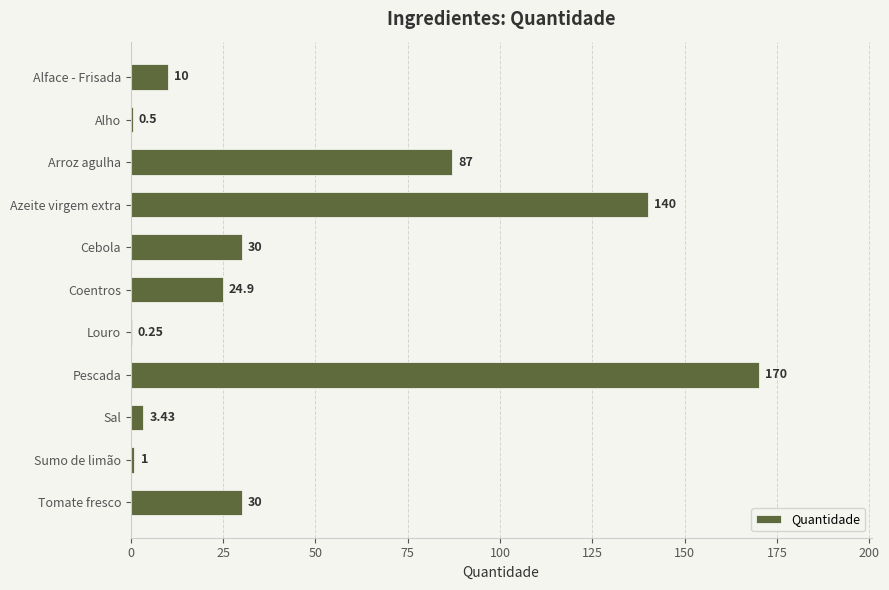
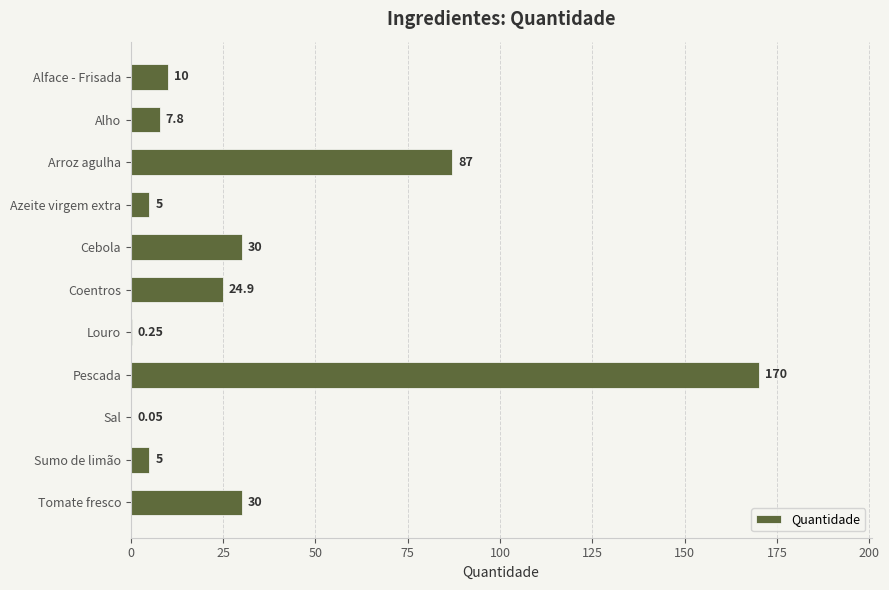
  {
    "Alface - Frisada": 10,
-   "Alho": 0.5,
+   "Alho": 7.8,
    "Arroz agulha": 87,
-   "Azeite virgem extra": 140,
+   "Azeite virgem extra": 5,
    "Cebola": 30,
    "Coentros": 24.9,
    "Louro": 0.25,
    "Pescada": 170,
-   "Sal": 3.43,
-   "Sumo de limão": 1,
+   "Sal": 0.05,
+   "Sumo de limão": 5,
    "Tomate fresco": 30
  }
